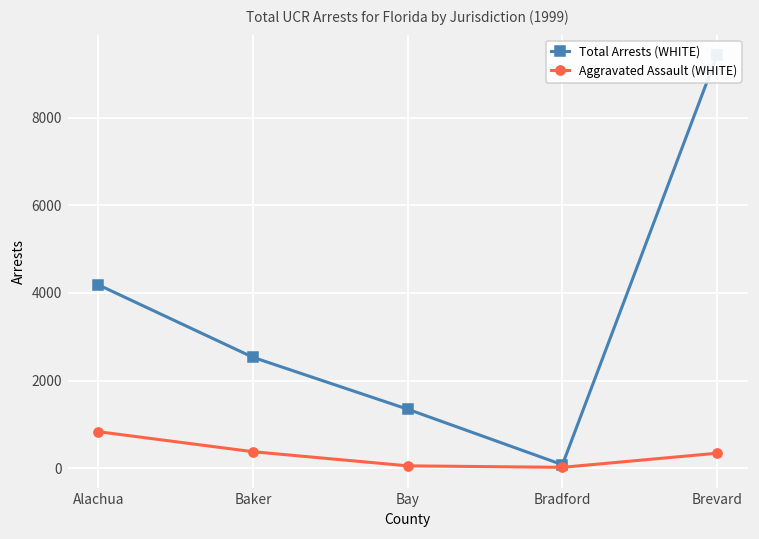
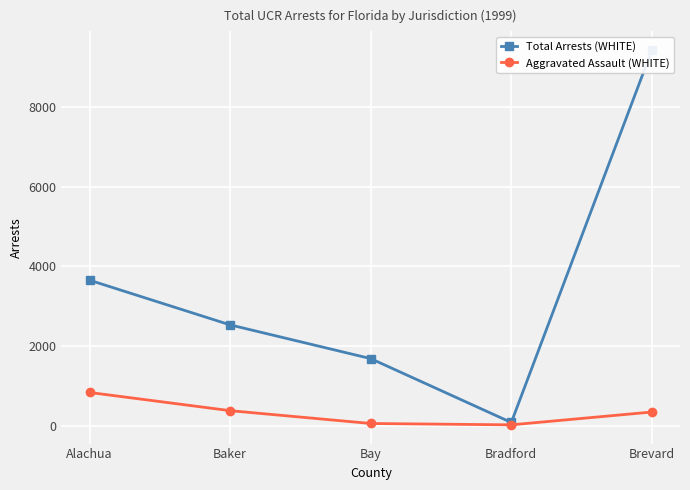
  {
    "Total Arrests (WHITE)": {
-     "Alachua": 4200,
+     "Alachua": 3700,
      "Baker": 2500,
-     "Bay": 1300
+     "Bay": 1700
    },
    "Aggravated Assault (WHITE)": {
      "Alachua": 800,
      "Baker": 400,
      "Bay": 100,
      "Brevard": 300
    }
  }
